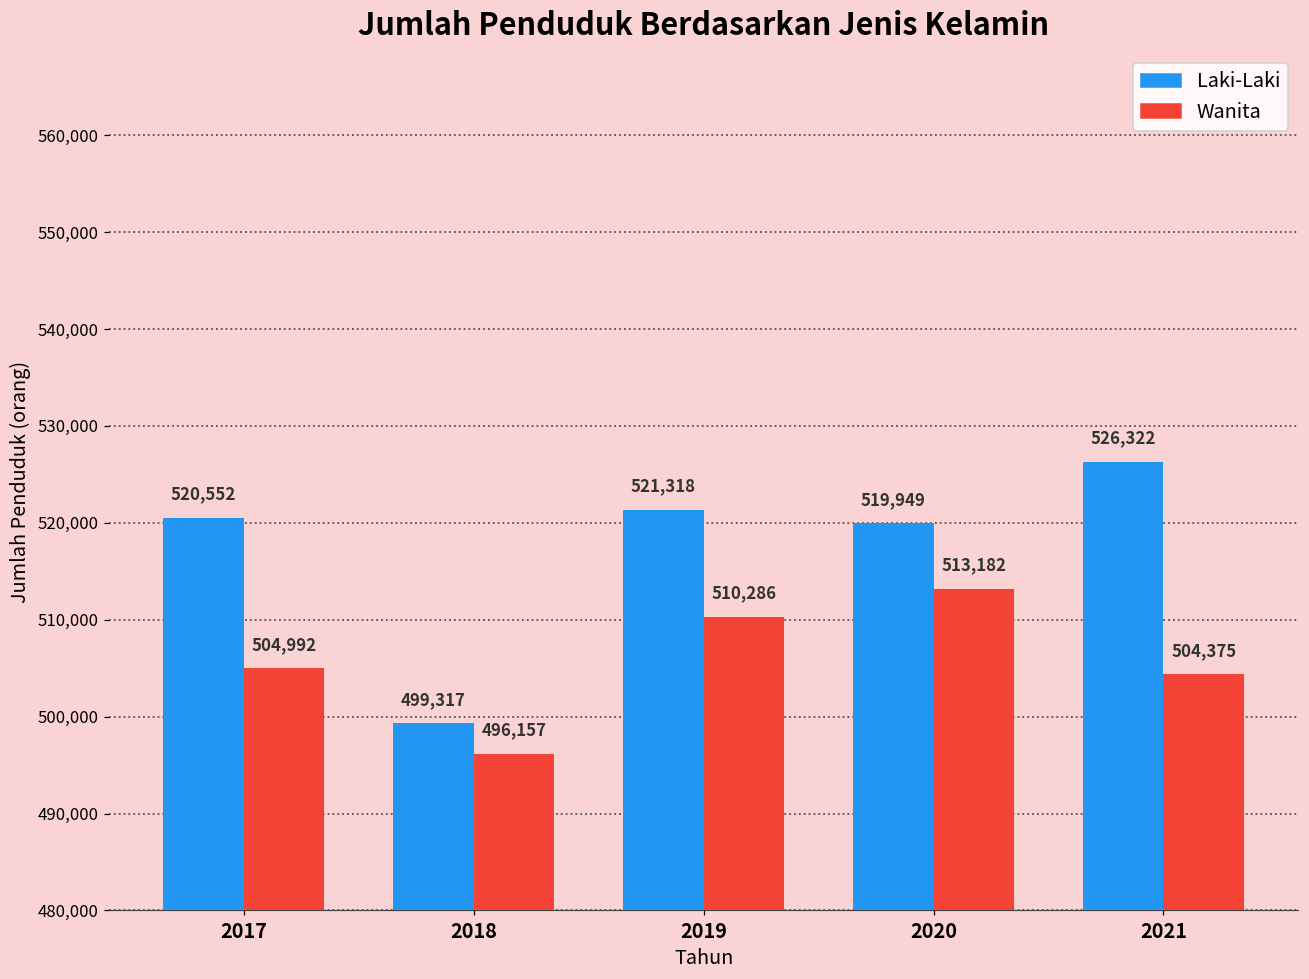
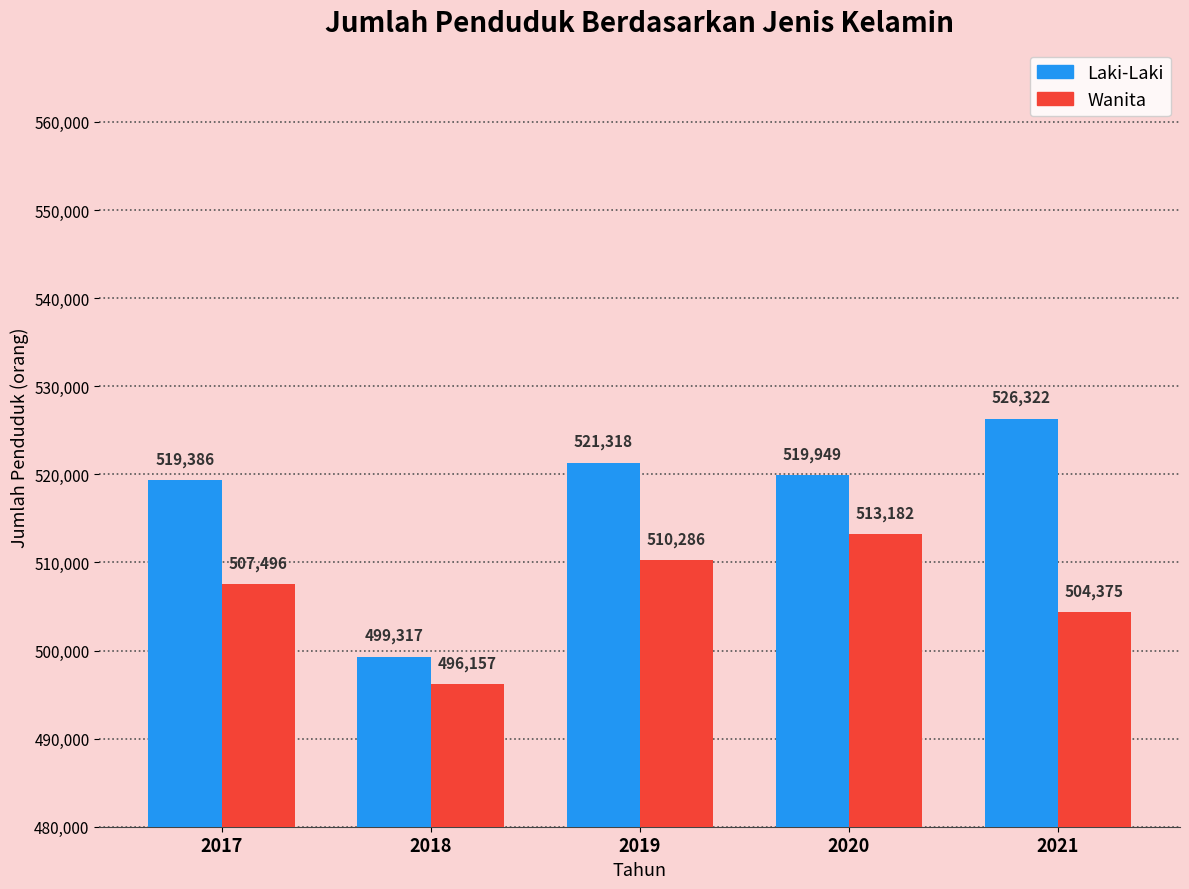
  {
    "Laki-Laki": {
-     "2017": "520,552",
+     "2017": "519,386",
      "2018": "499,317",
      "2019": "521,318",
      "2020": "519,949",
      "2021": "526,322"
    },
    "Wanita": {
-     "2017": "504,992",
+     "2017": "507,496",
      "2018": "496,157",
      "2019": "510,286",
      "2020": "513,182",
      "2021": "504,375"
    }
  }
